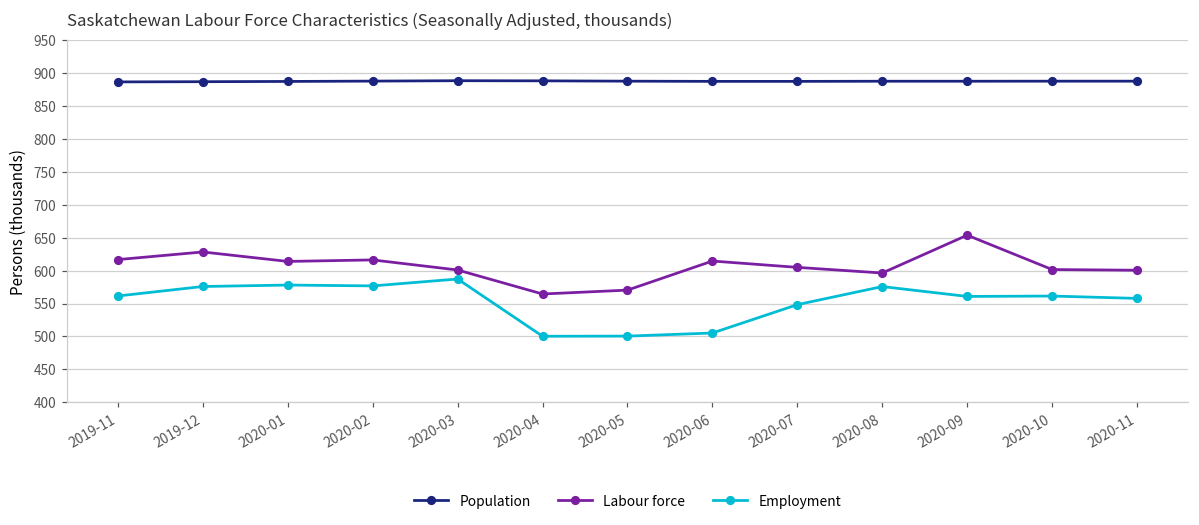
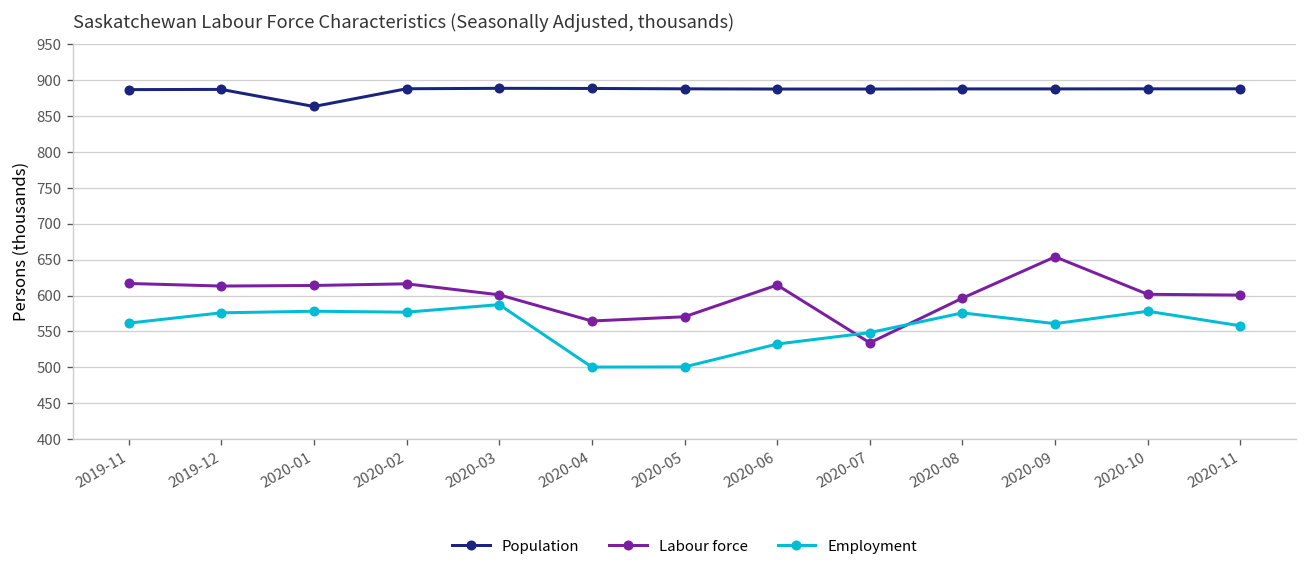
  {
    "Population": {
      "2019-11": 890,
      "2019-12": 890,
-     "2020-01": 890,
+     "2020-01": 860,
      "2020-02": 890,
      "2020-03": 890,
      "2020-04": 890,
      "2020-05": 890,
      "2020-06": 890,
      "2020-07": 890,
      "2020-08": 890,
      "2020-09": 890,
      "2020-10": 890,
      "2020-11": 890
    },
    "Labour force": {
      "2019-11": 620,
-     "2019-12": 630,
+     "2019-12": 610,
      "2020-01": 610,
      "2020-02": 620,
      "2020-03": 600,
      "2020-04": 560,
      "2020-05": 570,
      "2020-06": 610,
-     "2020-07": 610,
+     "2020-07": 530,
      "2020-08": 600,
      "2020-09": 650,
      "2020-10": 600,
      "2020-11": 600
    },
    "Employment": {
      "2019-11": 560,
      "2019-12": 580,
      "2020-01": 580,
      "2020-02": 580,
      "2020-03": 590,
      "2020-04": 500,
      "2020-05": 500,
-     "2020-06": 510,
+     "2020-06": 530,
      "2020-07": 550,
      "2020-08": 580,
      "2020-09": 560,
-     "2020-10": 560,
+     "2020-10": 580,
      "2020-11": 560
    }
  }
